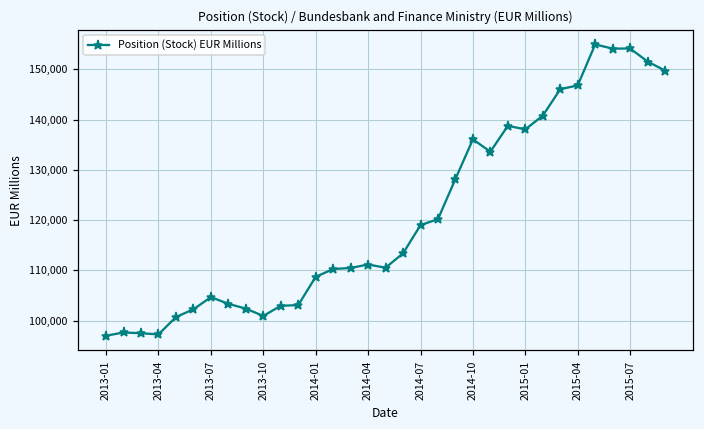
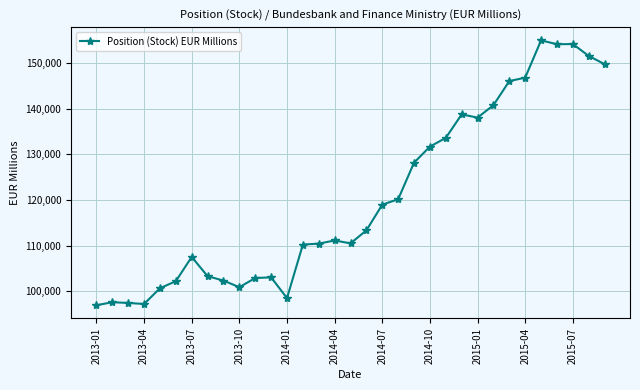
  {
    "2013-01": "97,000",
    "2013-04": "97,000",
-   "2013-07": "105,000",
+   "2013-07": "108,000",
    "2013-10": "101,000",
-   "2014-01": "109,000",
+   "2014-01": "99,000",
    "2014-04": "111,000",
    "2014-07": "119,000",
-   "2014-10": "136,000",
+   "2014-10": "132,000",
    "2015-01": "138,000",
    "2015-04": "147,000",
    "2015-07": "154,000"
  }
